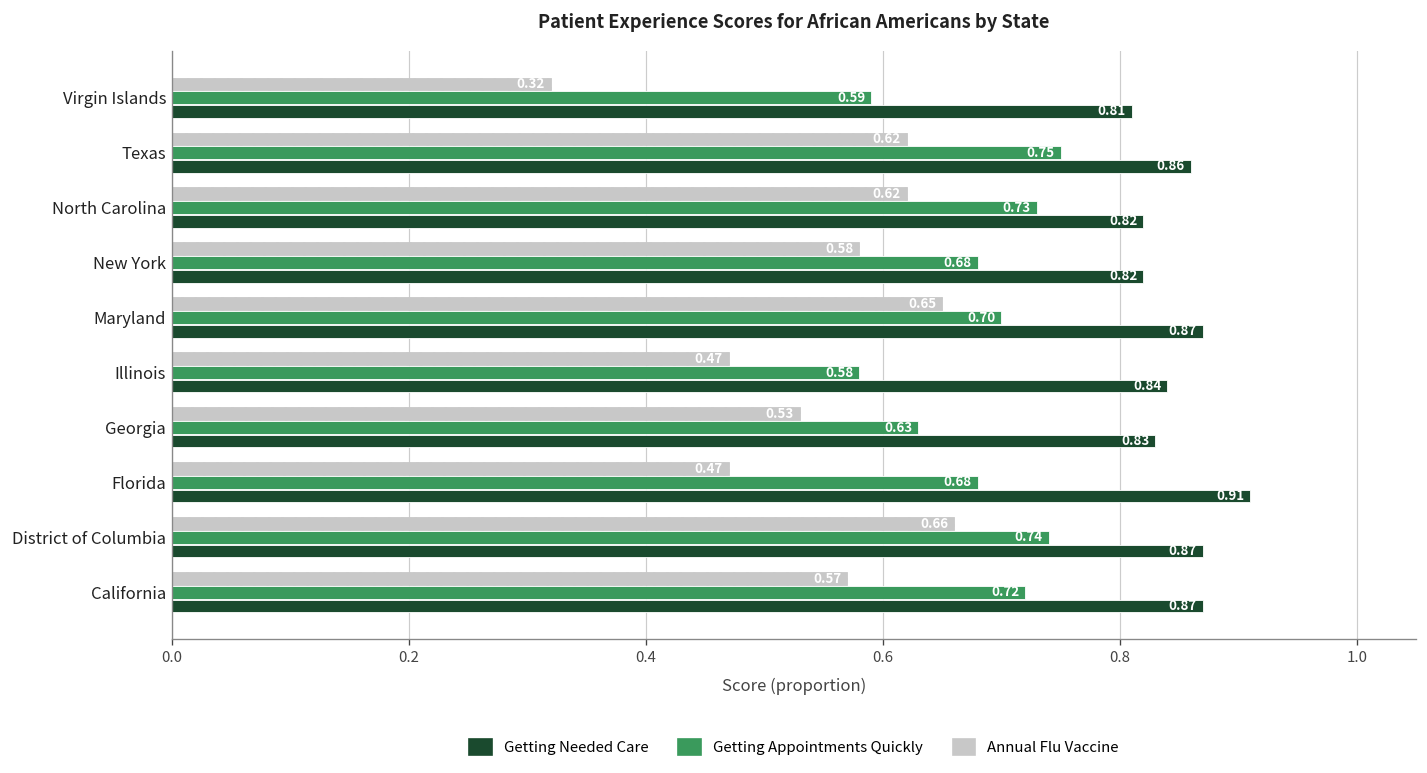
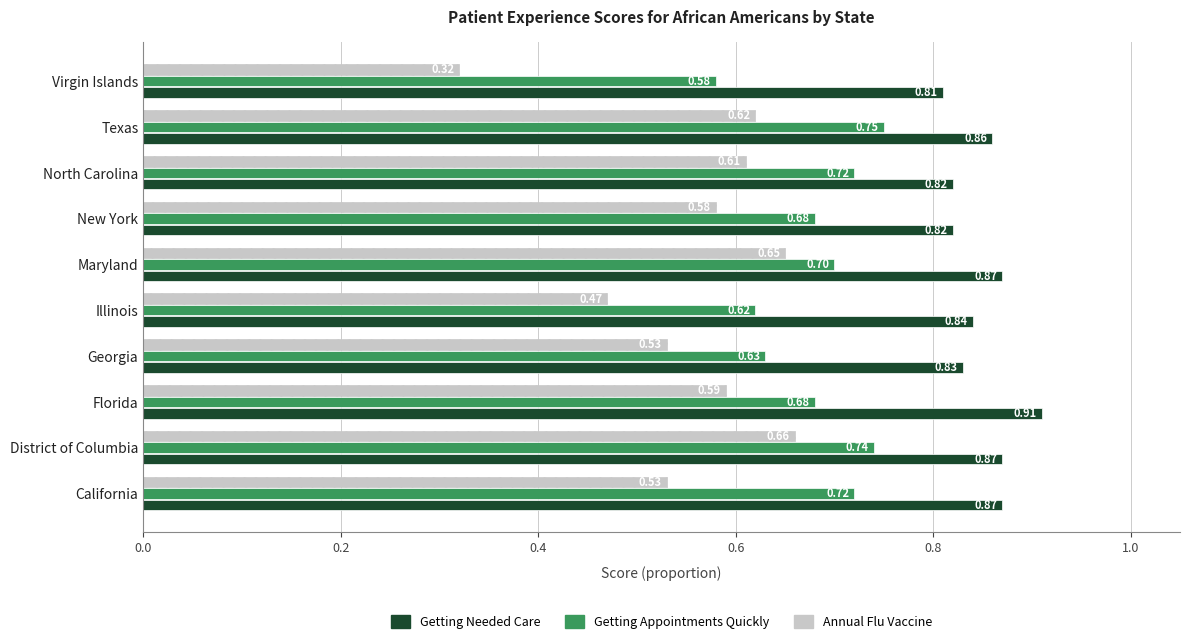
  {
    "Getting Needed Care": {
      "Virgin Islands": 0.81,
      "Texas": 0.86,
      "North Carolina": 0.82,
      "New York": 0.82,
      "Maryland": 0.87,
      "Illinois": 0.84,
      "Georgia": 0.83,
      "Florida": 0.91,
      "District of Columbia": 0.87,
      "California": 0.87
    },
    "Getting Appointments Quickly": {
-     "Virgin Islands": 0.59,
+     "Virgin Islands": 0.58,
      "Texas": 0.75,
-     "North Carolina": 0.73,
+     "North Carolina": 0.72,
      "New York": 0.68,
      "Maryland": 0.70,
-     "Illinois": 0.58,
+     "Illinois": 0.62,
      "Georgia": 0.63,
      "Florida": 0.68,
      "District of Columbia": 0.74,
      "California": 0.72
    },
    "Annual Flu Vaccine": {
      "Virgin Islands": 0.32,
      "Texas": 0.62,
-     "North Carolina": 0.62,
+     "North Carolina": 0.61,
      "New York": 0.58,
      "Maryland": 0.65,
      "Illinois": 0.47,
      "Georgia": 0.53,
-     "Florida": 0.47,
+     "Florida": 0.59,
      "District of Columbia": 0.66,
-     "California": 0.57
+     "California": 0.53
    }
  }
